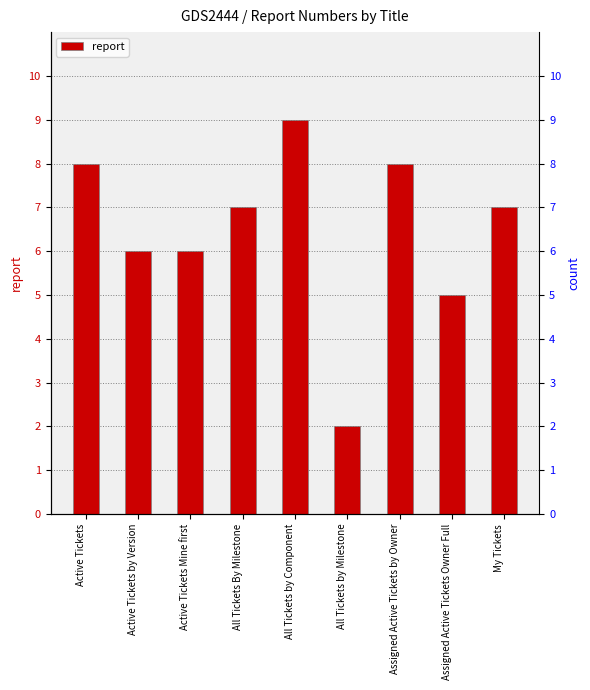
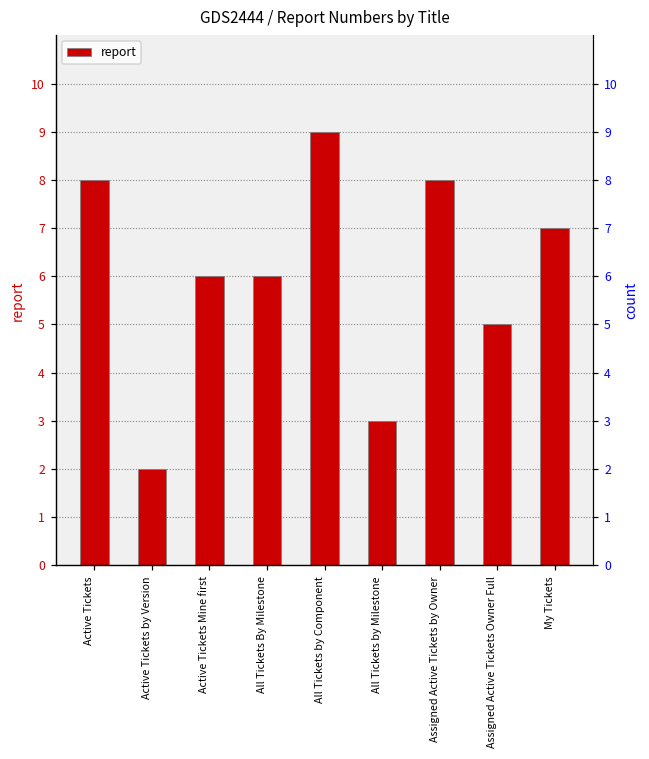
  {
    "Active Tickets": 8,
-   "Active Tickets by Version": 6,
+   "Active Tickets by Version": 2,
    "Active Tickets Mine first": 6,
-   "All Tickets By Milestone": 7,
+   "All Tickets By Milestone": 6,
    "All Tickets by Component": 9,
-   "All Tickets by Milestone": 2,
+   "All Tickets by Milestone": 3,
    "Assigned Active Tickets by Owner": 8,
    "Assigned Active Tickets Owner Full": 5,
    "My Tickets": 7
  }
